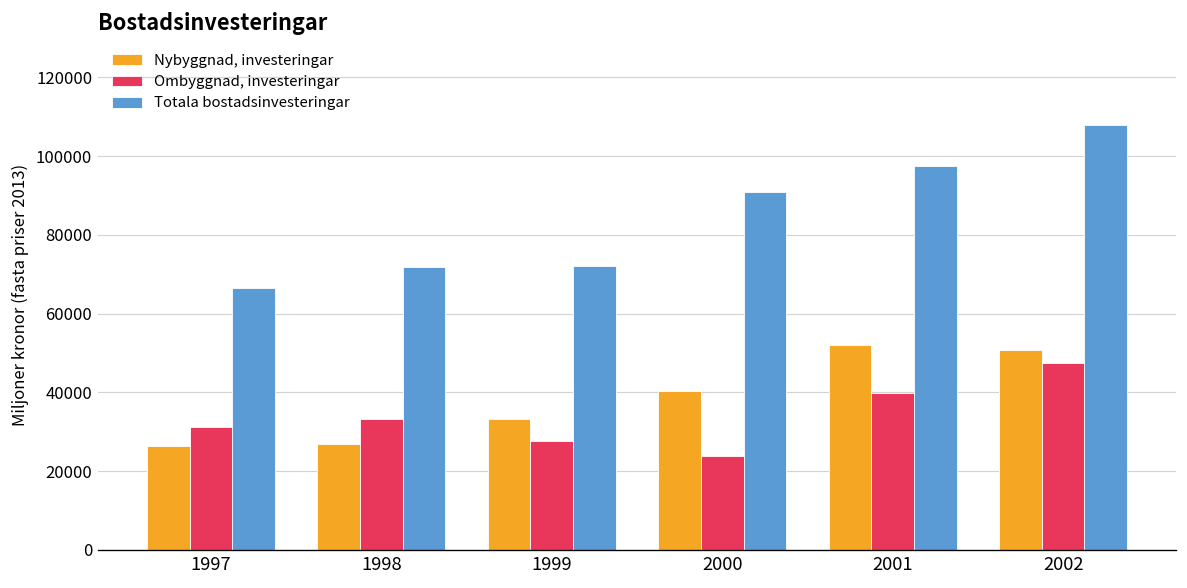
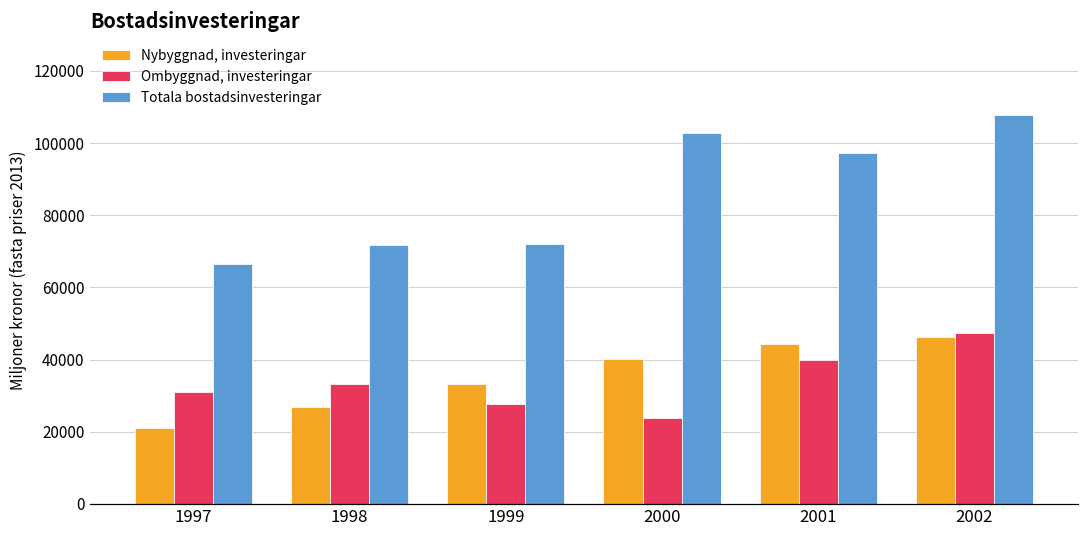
  {
    "Nybyggnad, investeringar": {
-     "1997": 26000,
+     "1997": 21000,
      "1998": 27000,
      "1999": 33000,
      "2000": 40000,
-     "2001": 52000,
-     "2002": 51000
+     "2001": 44000,
+     "2002": 46000
    },
    "Ombyggnad, investeringar": {
      "1997": 31000,
      "1998": 33000,
      "1999": 28000,
      "2000": 24000,
      "2001": 40000,
      "2002": 47000
    },
    "Totala bostadsinvesteringar": {
      "1997": 67000,
      "1998": 72000,
      "1999": 72000,
-     "2000": 91000,
+     "2000": 103000,
      "2001": 97000,
      "2002": 108000
    }
  }
